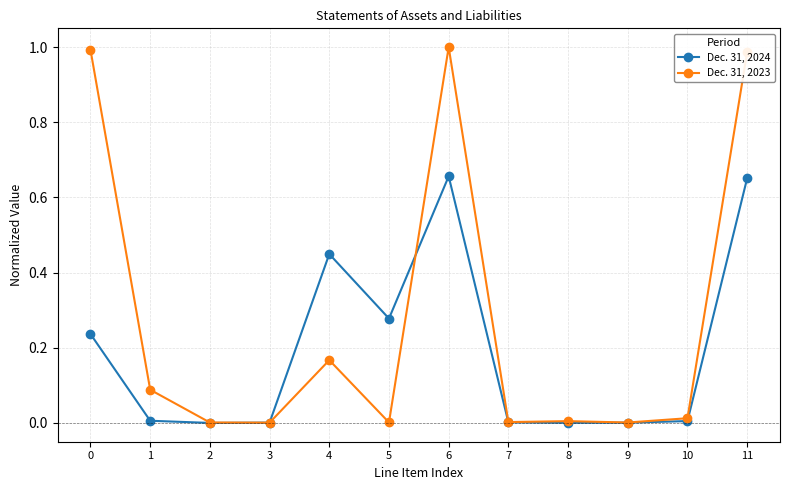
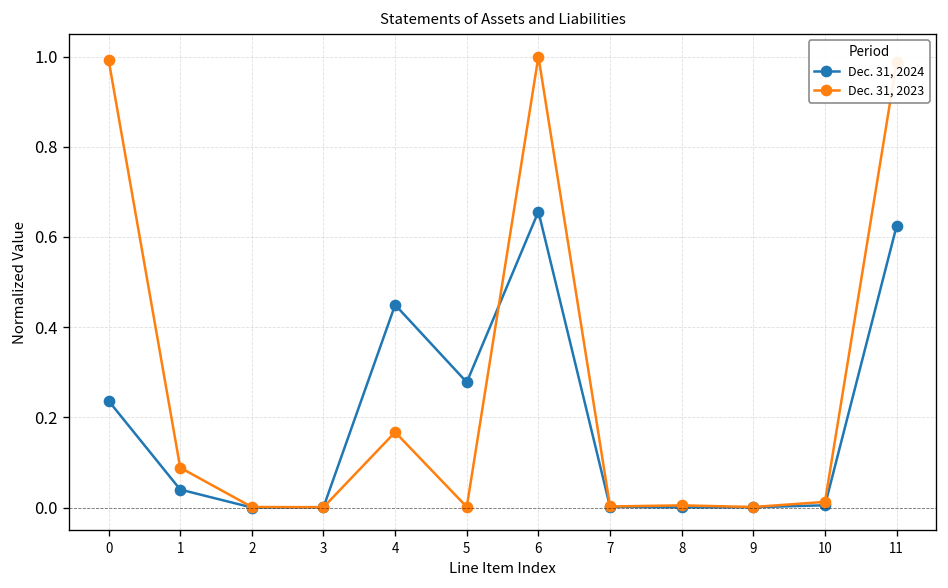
  {
    "Dec. 31, 2024": {
      "0": 0.24,
-     "1": 0.01,
+     "1": 0.04,
      "4": 0.45,
      "5": 0.28,
      "6": 0.66,
      "10": 0.01,
-     "11": 0.65
+     "11": 0.62
    },
    "Dec. 31, 2023": {
      "0": 0.99,
      "1": 0.09,
      "4": 0.17,
      "5": 0.00,
      "6": 1.00,
      "10": 0.01
    }
  }
